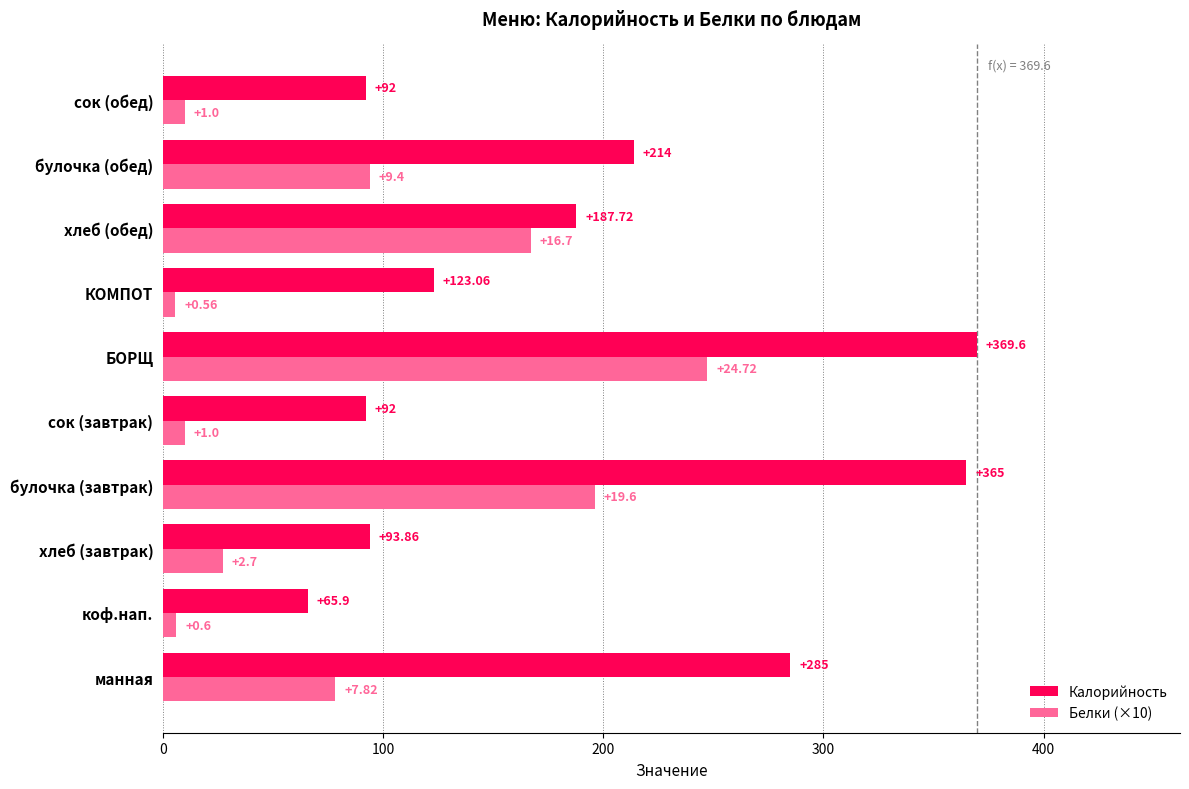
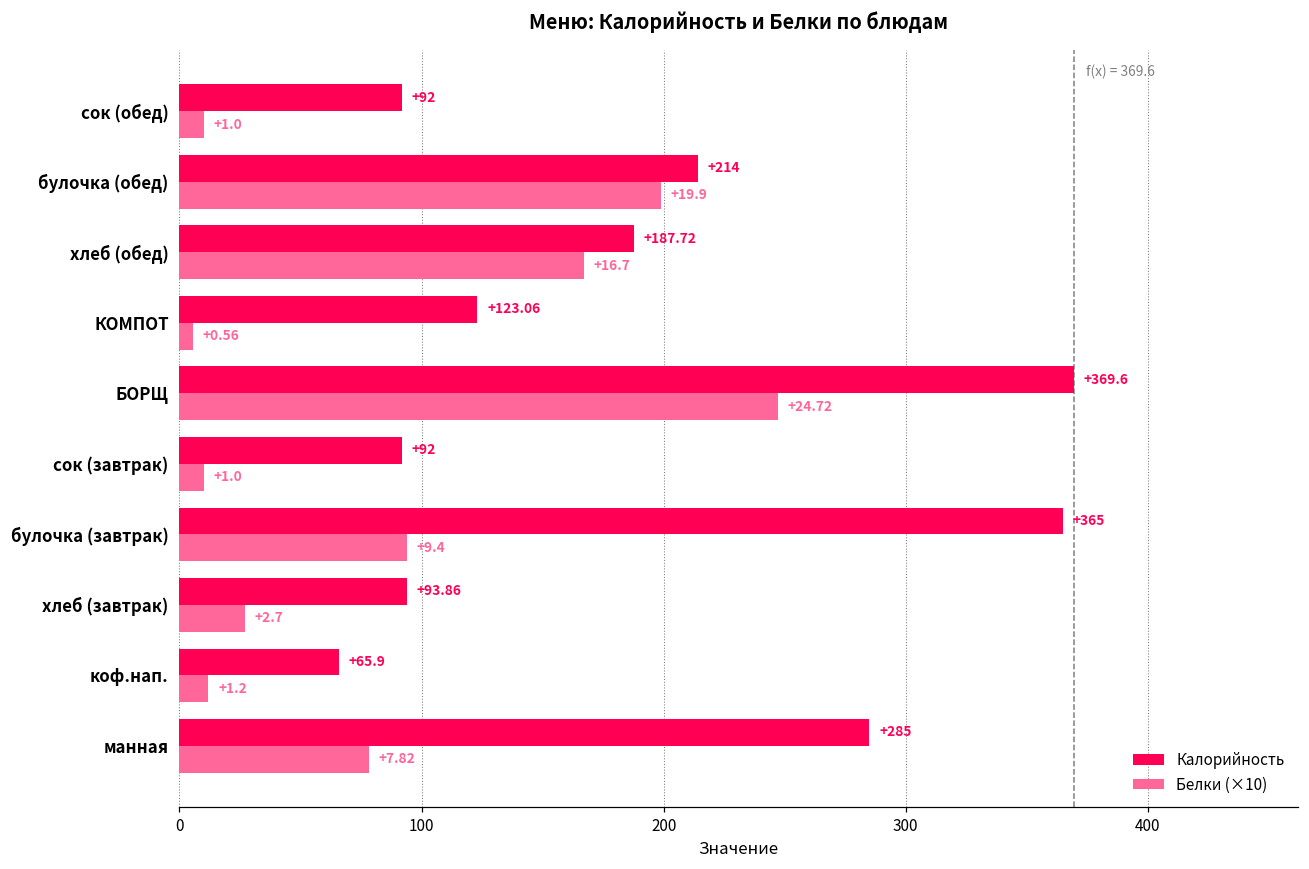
  {
    "Калорийность": {
      "сок (обед)": "+92",
      "булочка (обед)": "+214",
      "хлеб (обед)": "+187.72",
      "КОМПОТ": "+123.06",
      "БОРЩ": "+369.6",
      "сок (завтрак)": "+92",
      "булочка (завтрак)": "+365",
      "хлеб (завтрак)": "+93.86",
      "коф.нап.": "+65.9",
      "манная": "+285"
    },
    "Белки (×10)": {
-     "булочка (обед)": "+9.4",
-     "булочка (завтрак)": "+19.6",
-     "коф.нап.": "+0.6"
+     "булочка (обед)": "+19.9",
+     "булочка (завтрак)": "+9.4",
+     "коф.нап.": "+1.2"
    }
  }
